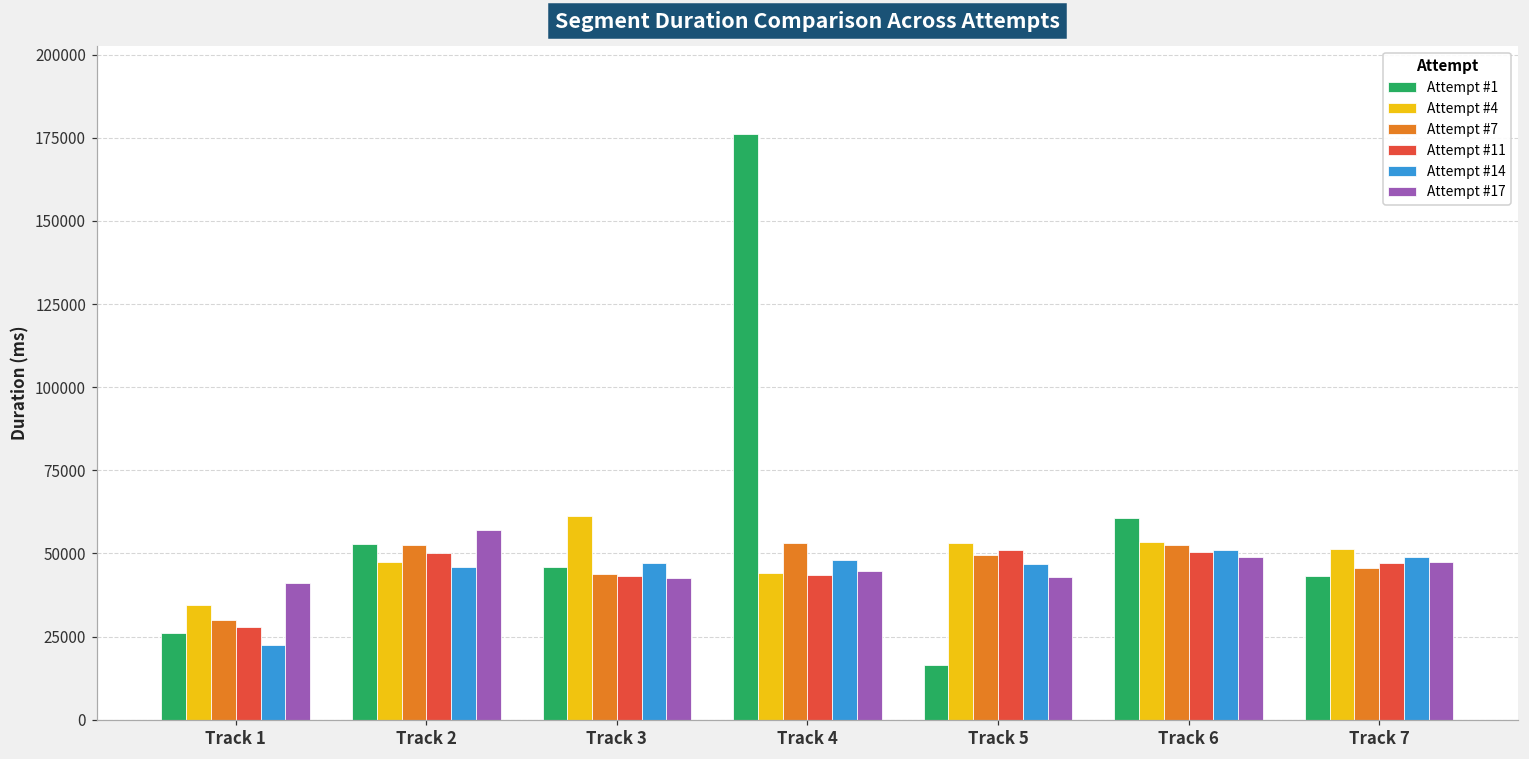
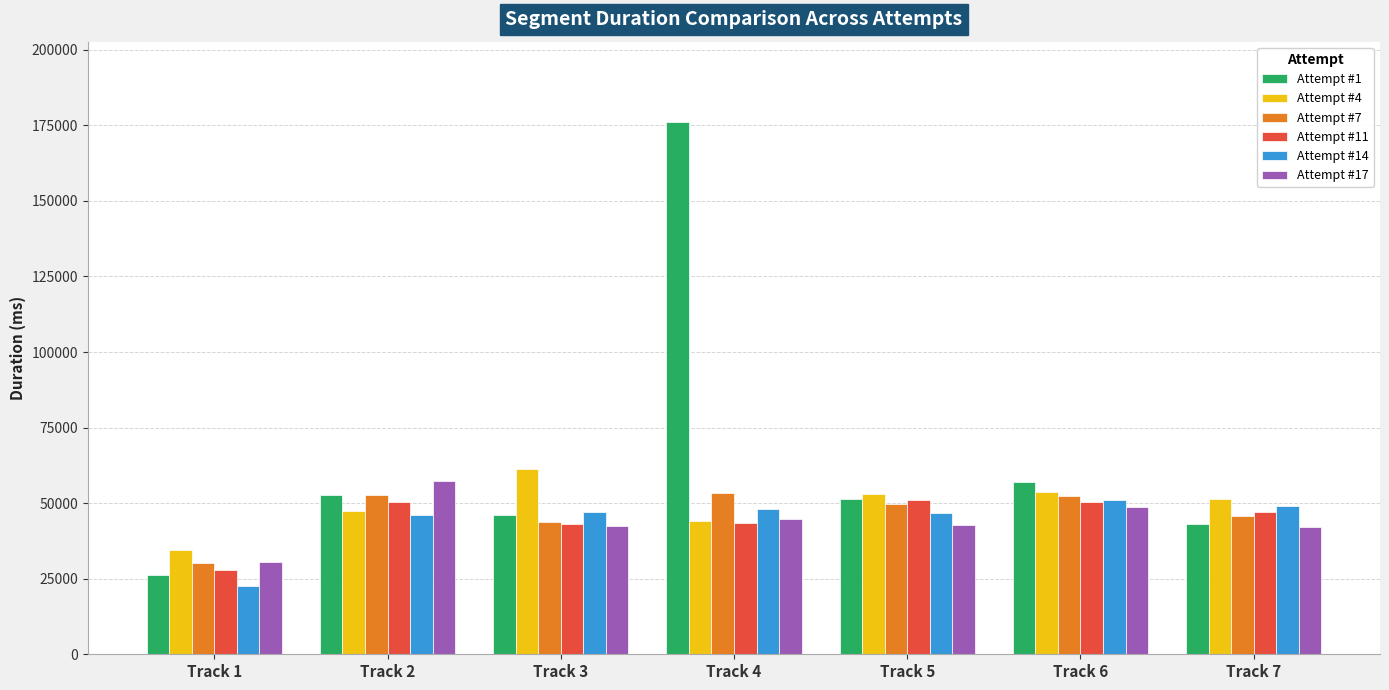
  {
    "Attempt #1": {
      "Track 1": 26000,
      "Track 2": 53000,
      "Track 3": 46000,
      "Track 4": 176000,
-     "Track 5": 16000,
-     "Track 6": 61000,
+     "Track 5": 52000,
+     "Track 6": 57000,
      "Track 7": 43000
    },
    "Attempt #4": {
      "Track 1": 35000,
      "Track 2": 48000,
      "Track 3": 61000,
      "Track 4": 44000,
      "Track 5": 53000,
      "Track 6": 54000,
      "Track 7": 51000
    },
    "Attempt #14": {
      "Track 1": 22000,
      "Track 2": 46000,
      "Track 3": 47000,
      "Track 4": 48000,
      "Track 5": 47000,
      "Track 6": 51000,
      "Track 7": 49000
    },
    "Attempt #17": {
-     "Track 1": 41000,
+     "Track 1": 30000,
      "Track 2": 57000,
      "Track 3": 43000,
      "Track 4": 45000,
      "Track 5": 43000,
      "Track 6": 49000,
-     "Track 7": 47000
+     "Track 7": 42000
    }
  }
